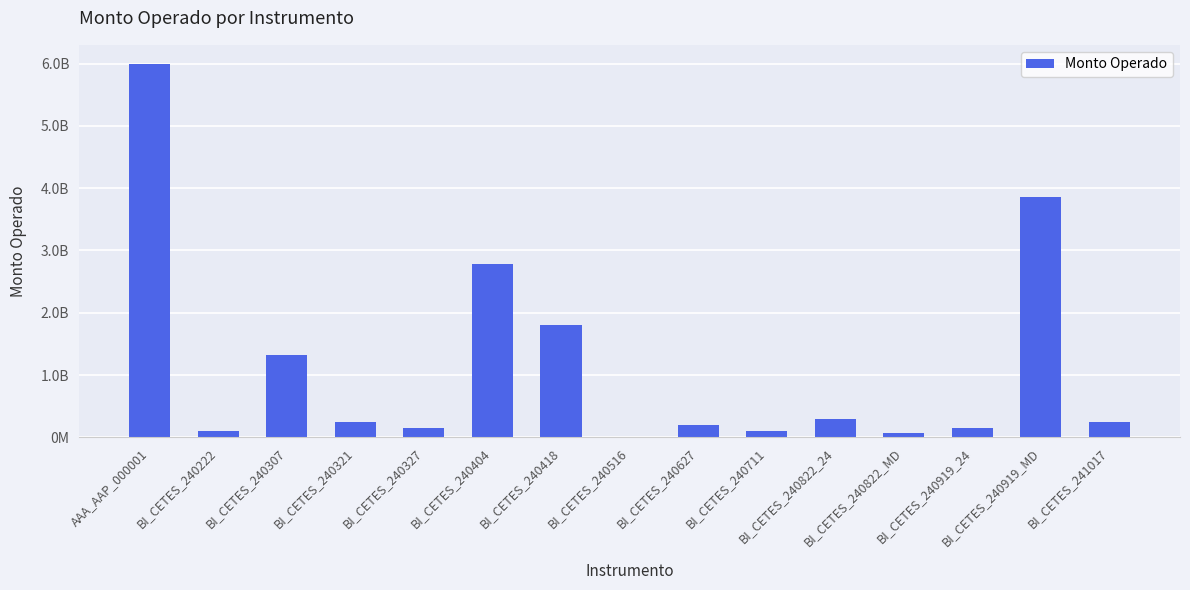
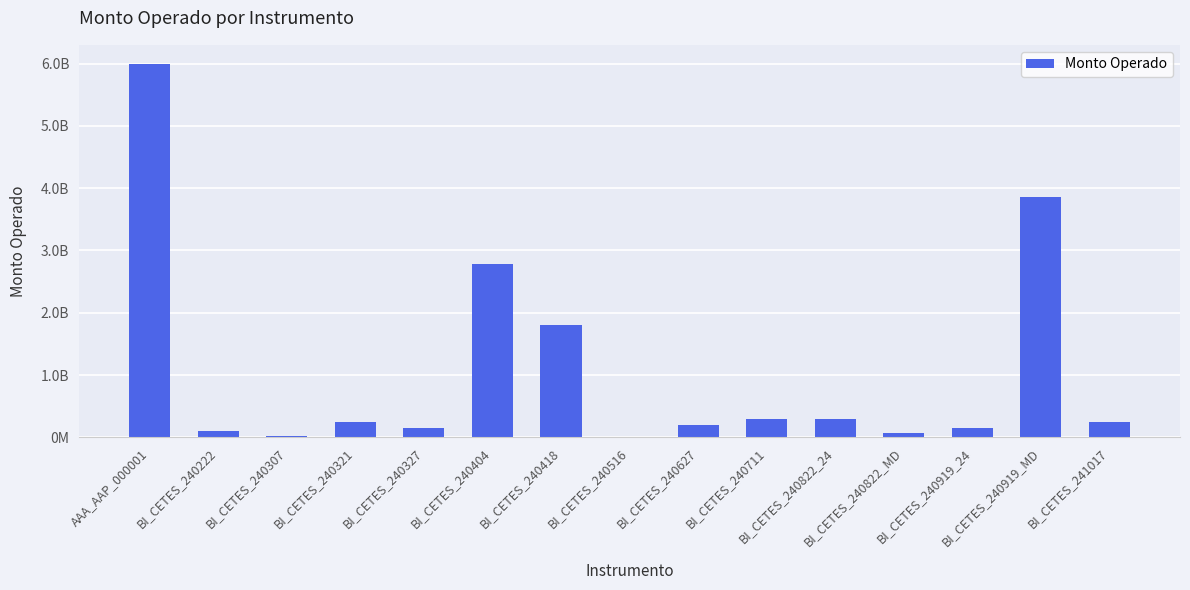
  {
    "AAA_AAP_000001": 6000000000,
    "BI_CETES_240222": 100000000,
-   "BI_CETES_240307": 1300000000,
+   "BI_CETES_240307": 0,
    "BI_CETES_240321": 200000000,
    "BI_CETES_240327": 200000000,
    "BI_CETES_240404": 2800000000,
    "BI_CETES_240418": 1800000000,
    "BI_CETES_240627": 200000000,
-   "BI_CETES_240711": 100000000,
+   "BI_CETES_240711": 300000000,
    "BI_CETES_240822_24": 300000000,
    "BI_CETES_240822_MD": 100000000,
    "BI_CETES_240919_24": 100000000,
    "BI_CETES_240919_MD": 3900000000,
    "BI_CETES_241017": 200000000
  }
